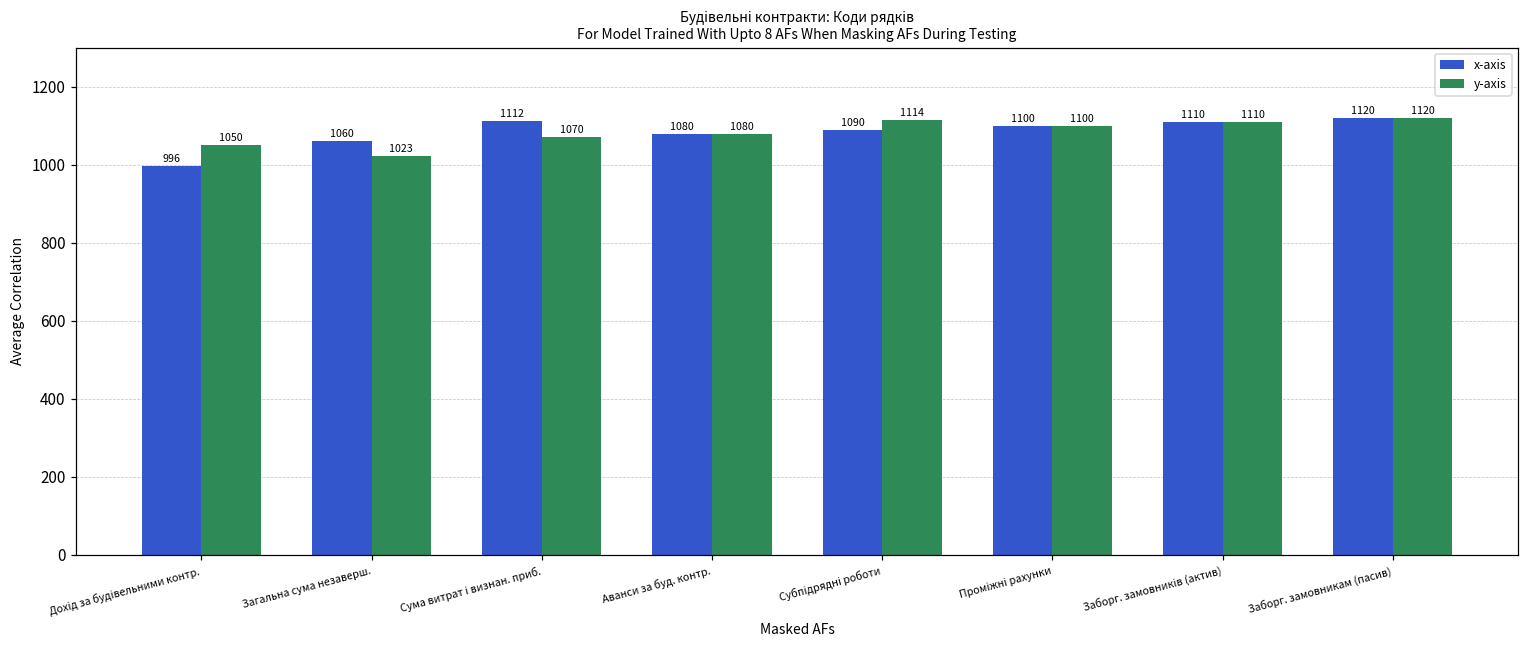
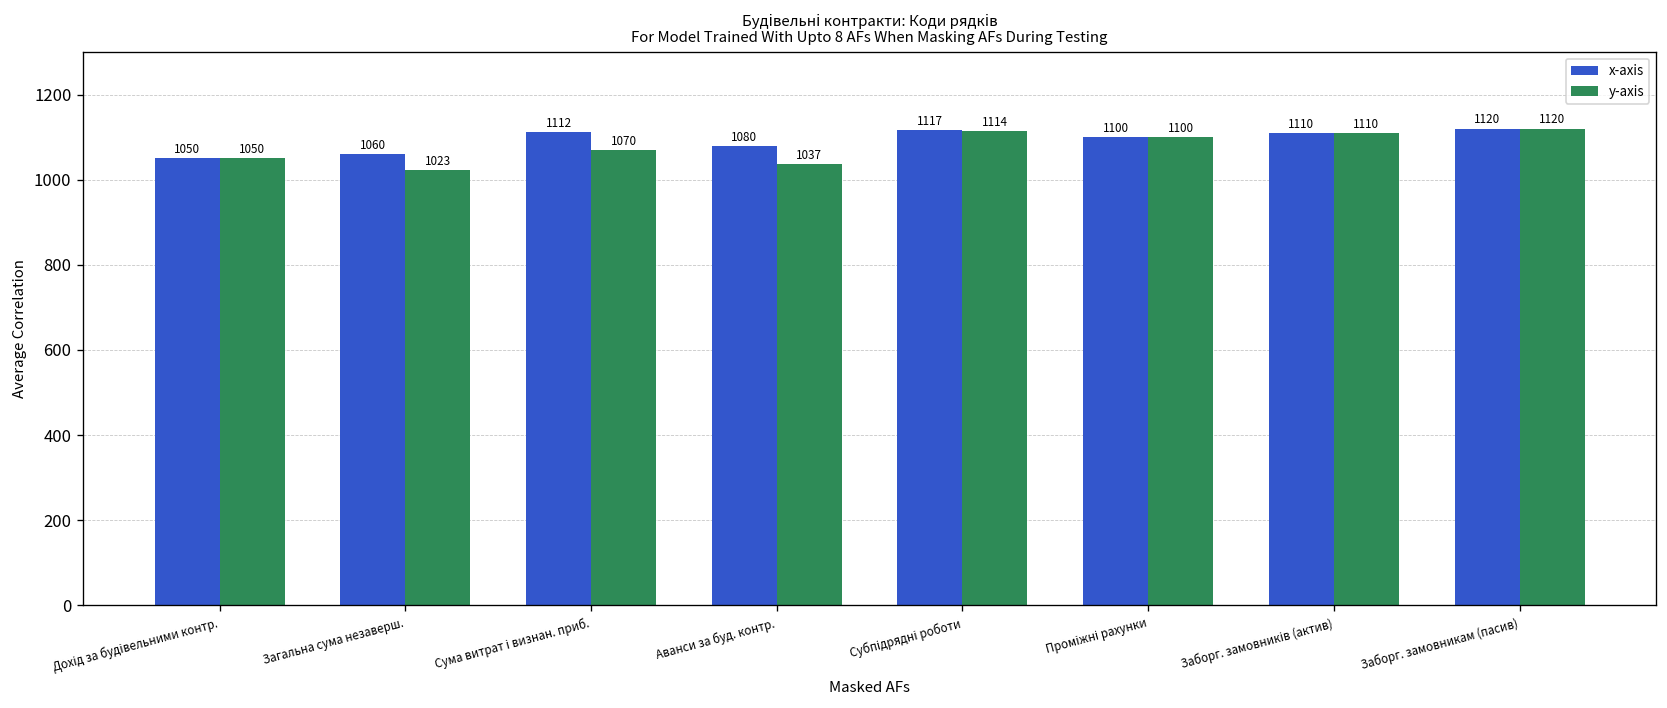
  {
    "x-axis": {
-     "Дохід за будівельними контр.": 996,
+     "Дохід за будівельними контр.": 1050,
      "Загальна сума незаверш.": 1060,
      "Сума витрат і визнан. приб.": 1112,
      "Аванси за буд. контр.": 1080,
-     "Субпідрядні роботи": 1090,
+     "Субпідрядні роботи": 1117,
      "Проміжні рахунки": 1100,
      "Заборг. замовників (актив)": 1110,
      "Заборг. замовникам (пасив)": 1120
    },
    "y-axis": {
      "Дохід за будівельними контр.": 1050,
      "Загальна сума незаверш.": 1023,
      "Сума витрат і визнан. приб.": 1070,
-     "Аванси за буд. контр.": 1080,
+     "Аванси за буд. контр.": 1037,
      "Субпідрядні роботи": 1114,
      "Проміжні рахунки": 1100,
      "Заборг. замовників (актив)": 1110,
      "Заборг. замовникам (пасив)": 1120
    }
  }
